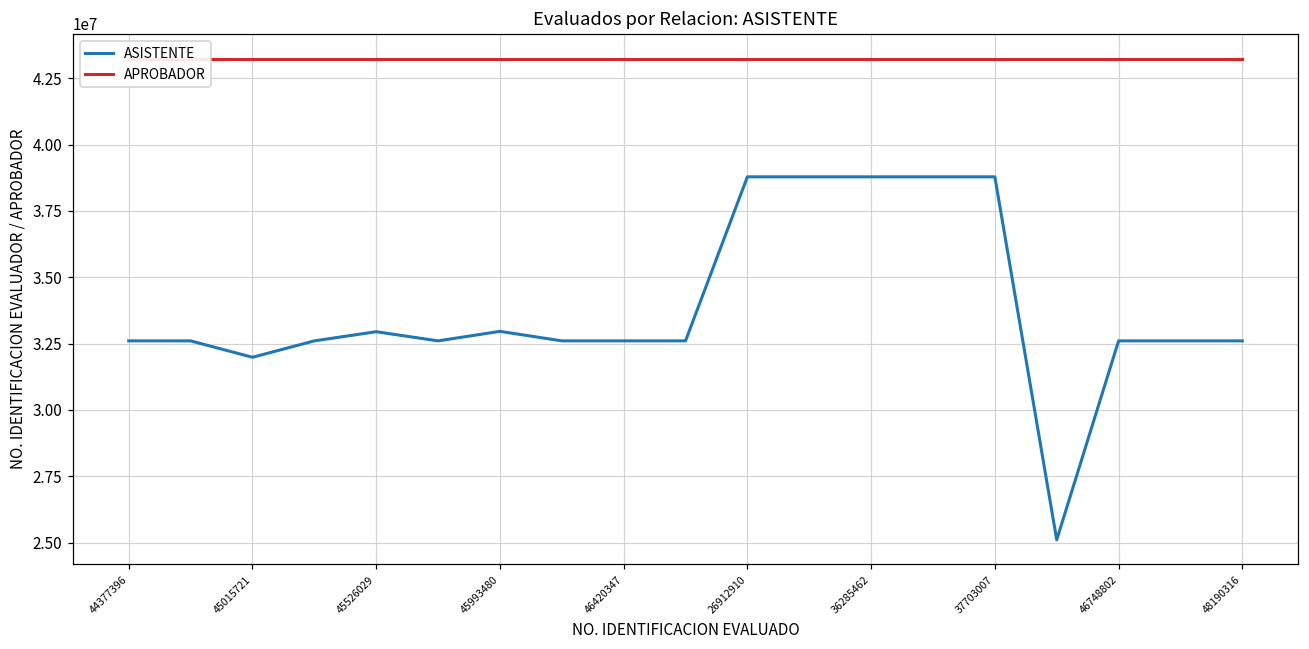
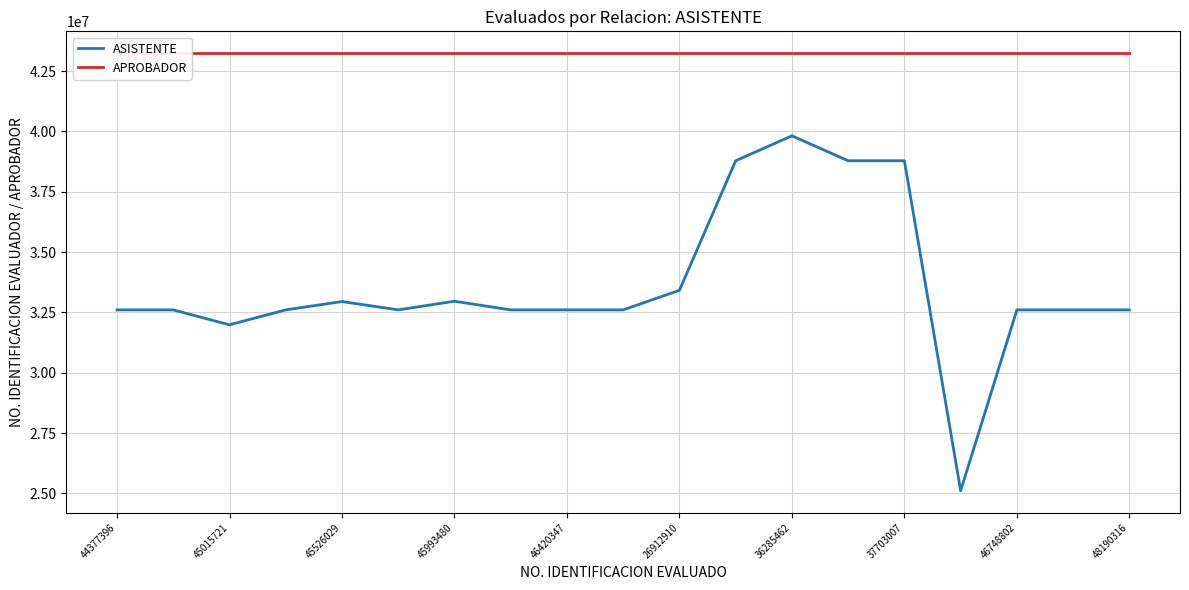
  {
    "ASISTENTE": {
      "44377396": 32600000,
      "45015721": 32000000,
      "45526029": 32900000,
      "45993480": 33000000,
      "46420347": 32600000,
-     "26912910": 38800000,
-     "36285462": 38800000,
+     "26912910": 33400000,
+     "36285462": 39800000,
      "37703007": 38800000,
      "46748802": 32600000,
      "48190316": 32600000
    },
    "APROBADOR": {
      "45015721": 43200000,
      "45526029": 43200000,
      "45993480": 43200000,
      "46420347": 43200000,
      "26912910": 43200000,
      "36285462": 43200000,
      "37703007": 43200000,
      "46748802": 43200000,
      "48190316": 43200000
    }
  }
